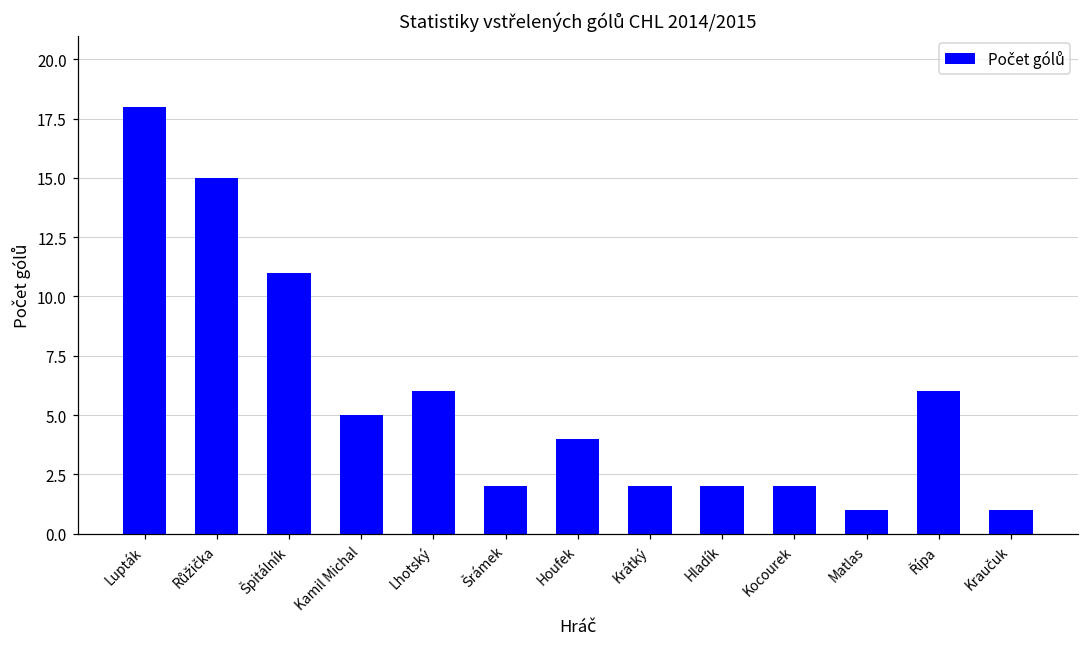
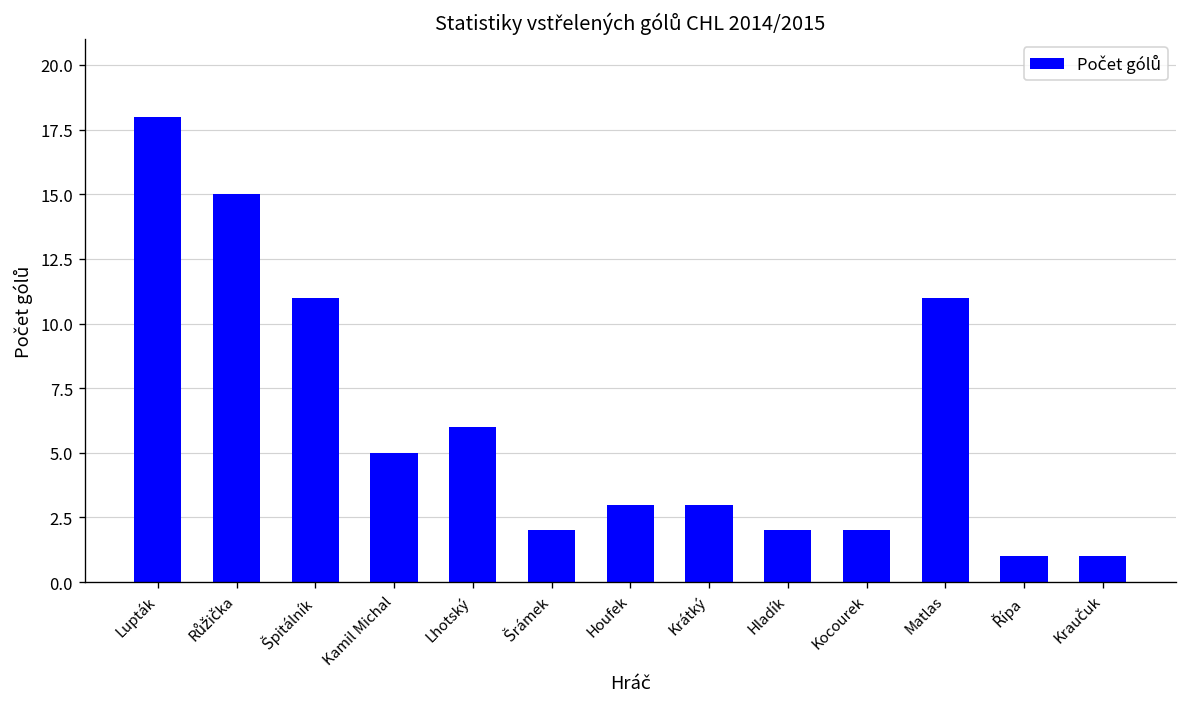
  {
    "Lupták": 18,
    "Růžička": 15,
    "Špitálník": 11,
    "Kamil Michal": 5,
    "Lhotský": 6,
    "Šrámek": 2,
-   "Houfek": 4,
-   "Krátký": 2,
+   "Houfek": 3,
+   "Krátký": 3,
    "Hladík": 2,
    "Kocourek": 2,
-   "Matlas": 1,
-   "Řípa": 6,
+   "Matlas": 11,
+   "Řípa": 1,
    "Kraučuk": 1
  }
